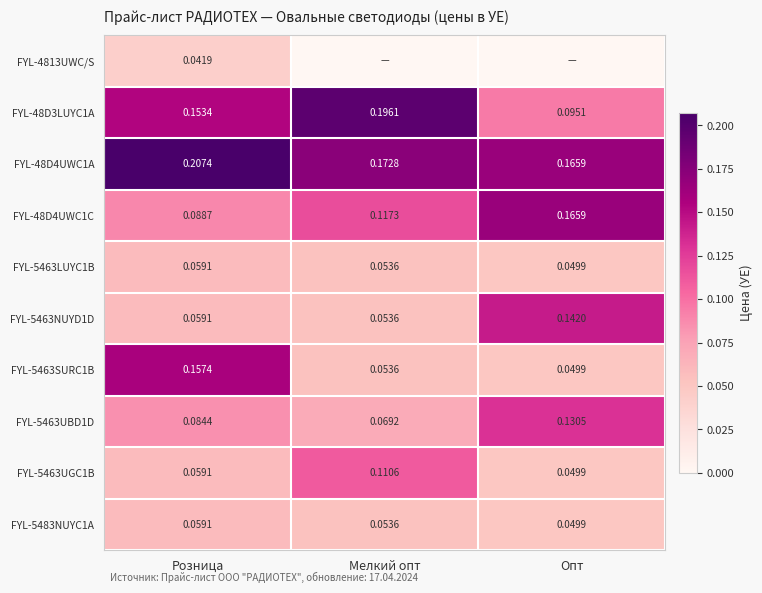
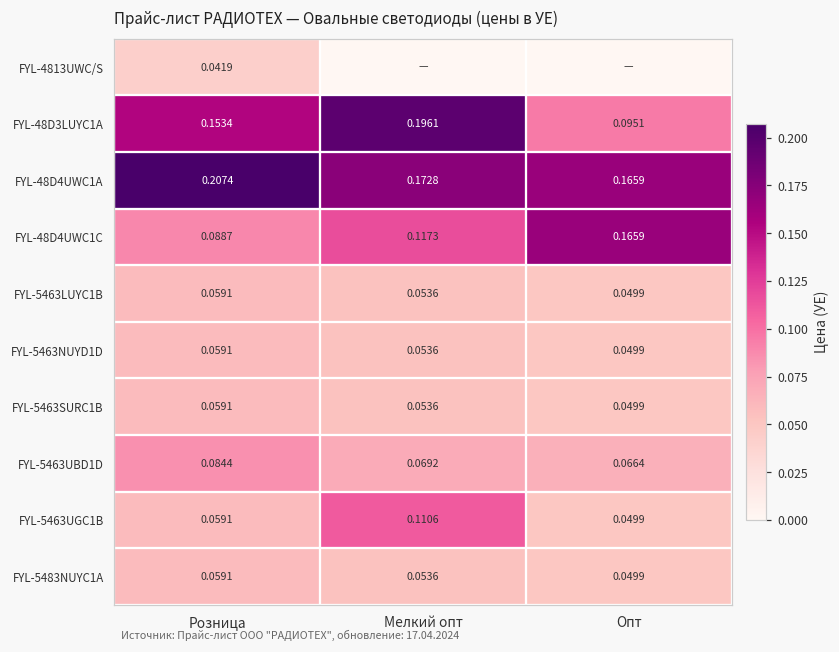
  {
    "FYL-4813UWC/S": {
      "Розница": 0.0419
    },
    "FYL-48D3LUYC1A": {
      "Розница": 0.1534,
      "Мелкий опт": 0.1961,
      "Опт": 0.0951
    },
    "FYL-48D4UWC1A": {
      "Розница": 0.2074,
      "Мелкий опт": 0.1728,
      "Опт": 0.1659
    },
    "FYL-48D4UWC1C": {
      "Розница": 0.0887,
      "Мелкий опт": 0.1173,
      "Опт": 0.1659
    },
    "FYL-5463LUYC1B": {
      "Розница": 0.0591,
      "Мелкий опт": 0.0536,
      "Опт": 0.0499
    },
    "FYL-5463NUYD1D": {
      "Розница": 0.0591,
      "Мелкий опт": 0.0536,
-     "Опт": 0.1420
+     "Опт": 0.0499
    },
    "FYL-5463SURC1B": {
-     "Розница": 0.1574,
+     "Розница": 0.0591,
      "Мелкий опт": 0.0536,
      "Опт": 0.0499
    },
    "FYL-5463UBD1D": {
      "Розница": 0.0844,
      "Мелкий опт": 0.0692,
-     "Опт": 0.1305
+     "Опт": 0.0664
    },
    "FYL-5463UGC1B": {
      "Розница": 0.0591,
      "Мелкий опт": 0.1106,
      "Опт": 0.0499
    },
    "FYL-5483NUYC1A": {
      "Розница": 0.0591,
      "Мелкий опт": 0.0536,
      "Опт": 0.0499
    }
  }
